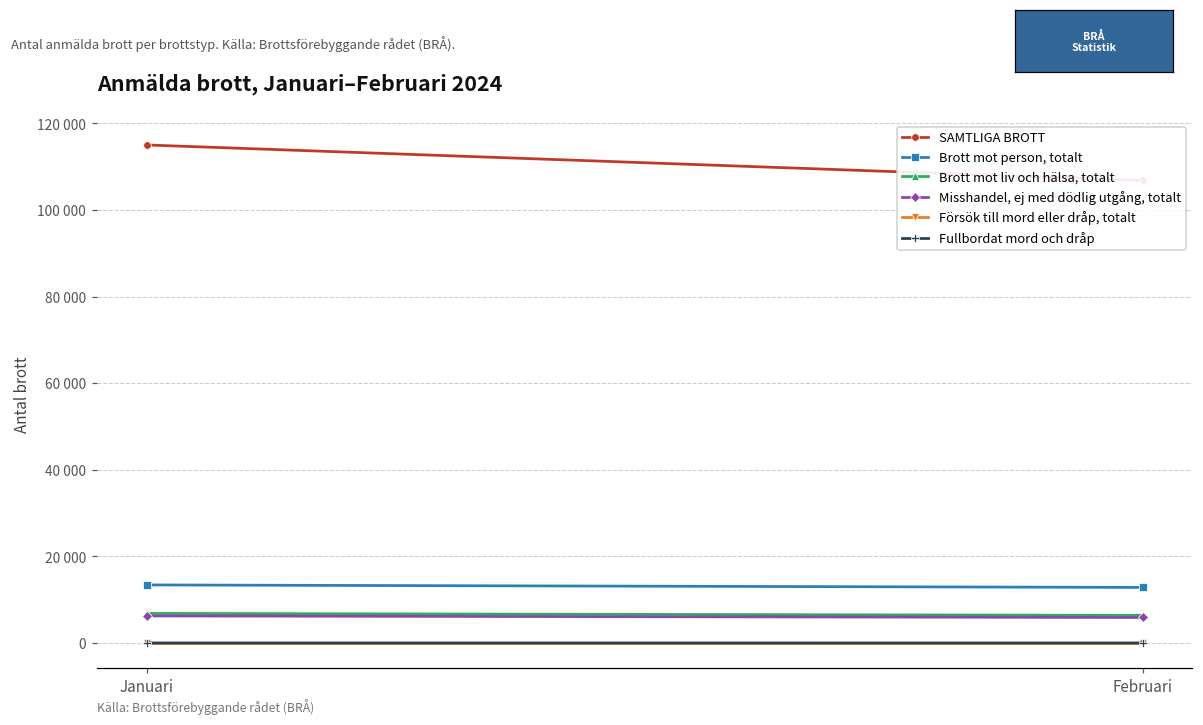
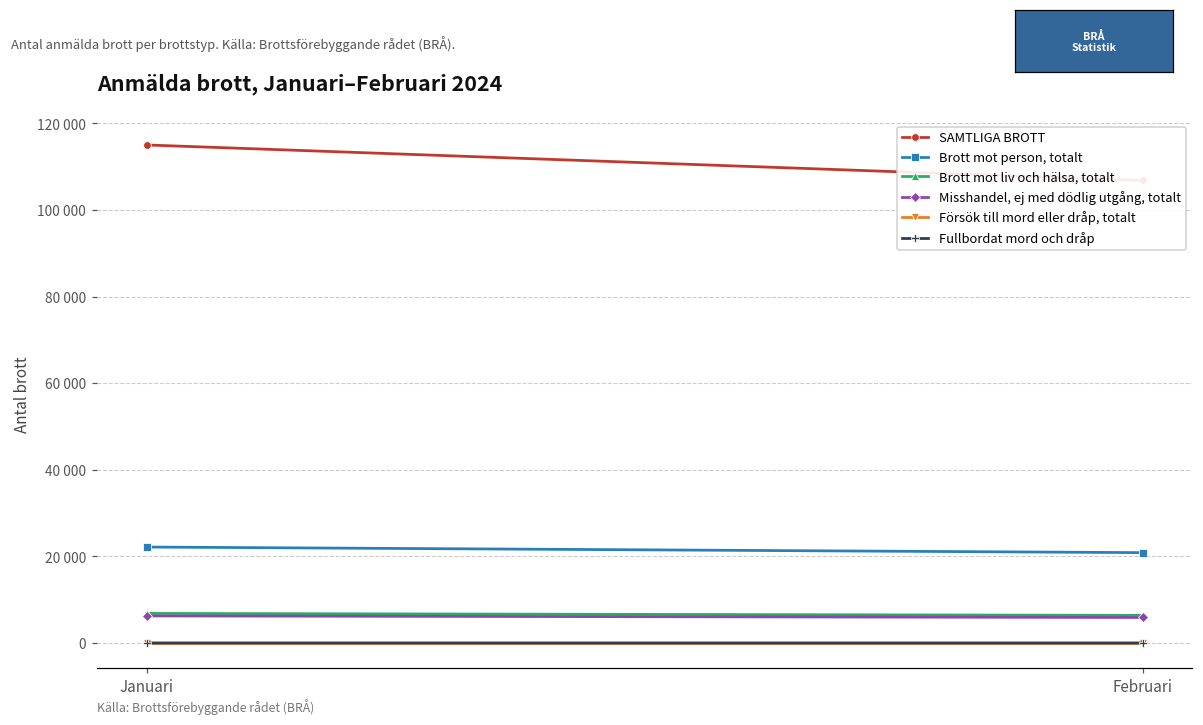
  {
    "SAMTLIGA BROTT": {
      "Januari": 115000
    },
    "Brott mot person, totalt": {
-     "Januari": 13000,
-     "Februari": 13000
+     "Januari": 22000,
+     "Februari": 21000
    },
    "Fullbordat mord och dråp": {
      "Januari": 0,
      "Februari": 0
    }
  }
